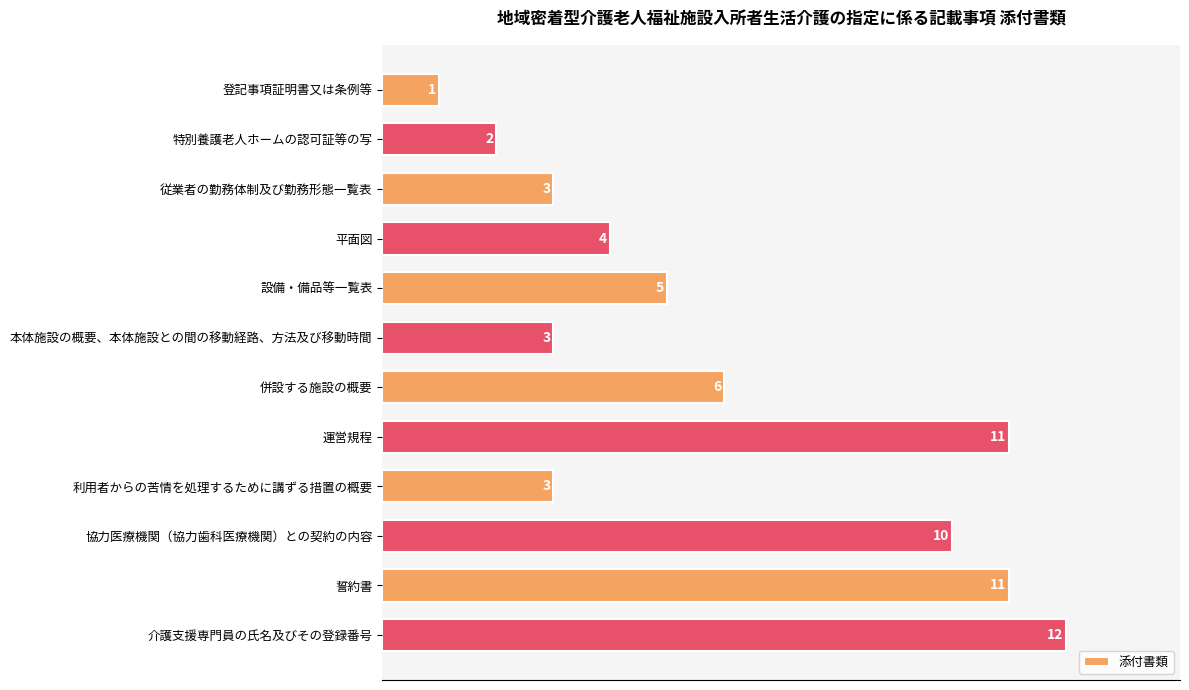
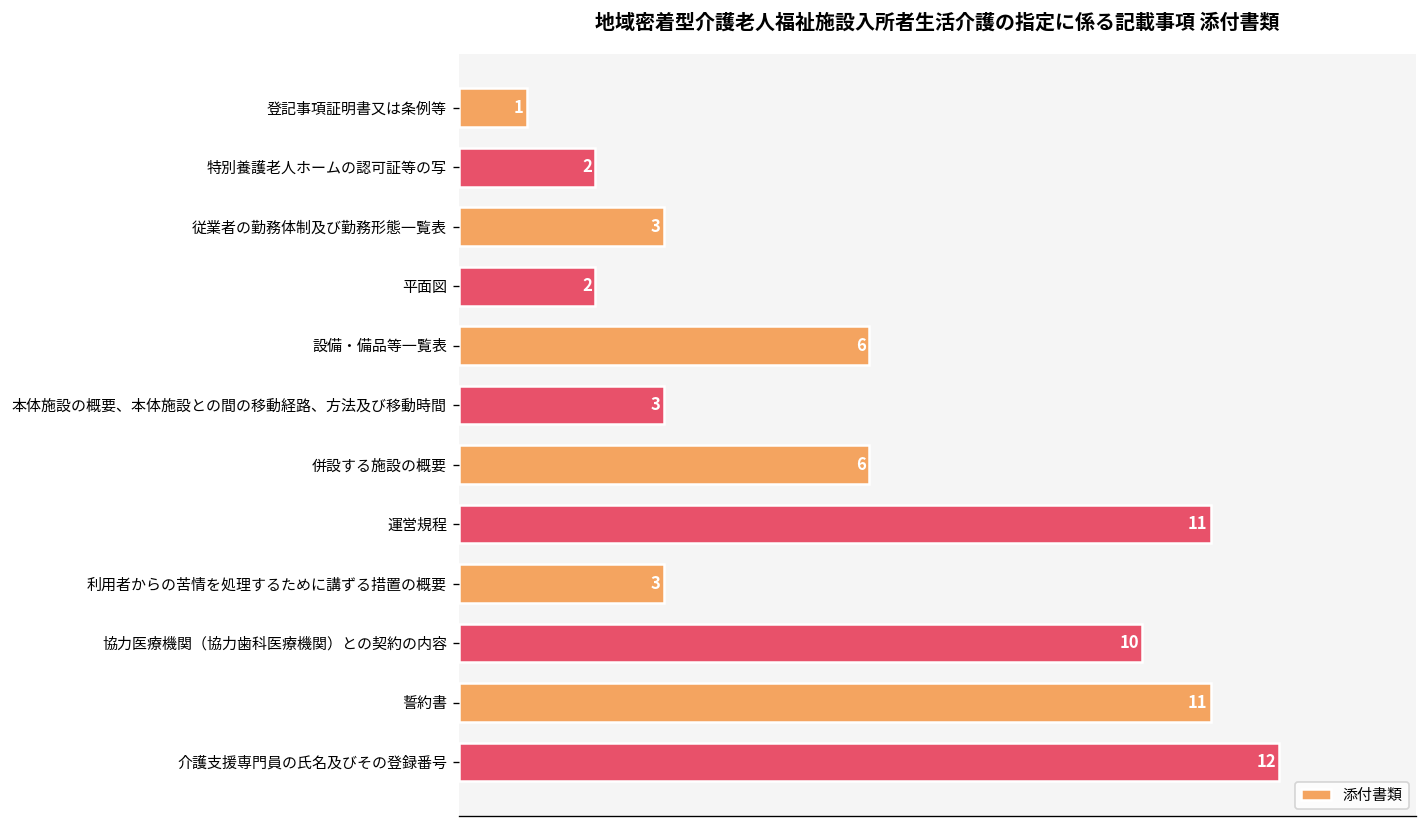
  {
    "登記事項証明書又は条例等": 1,
    "特別養護老人ホームの認可証等の写": 2,
    "従業者の勤務体制及び勤務形態一覧表": 3,
-   "平面図": 4,
-   "設備・備品等一覧表": 5,
+   "平面図": 2,
+   "設備・備品等一覧表": 6,
    "本体施設の概要、本体施設との間の移動経路、方法及び移動時間": 3,
    "併設する施設の概要": 6,
    "運営規程": 11,
    "利用者からの苦情を処理するために講ずる措置の概要": 3,
    "協力医療機関（協力歯科医療機関）との契約の内容": 10,
    "誓約書": 11,
    "介護支援専門員の氏名及びその登録番号": 12
  }
